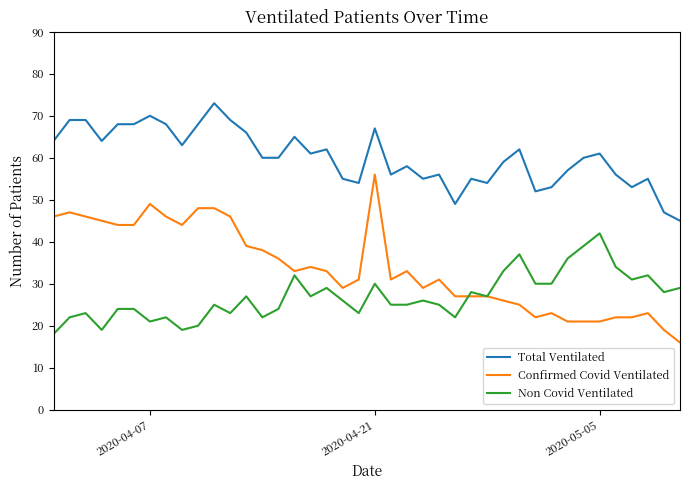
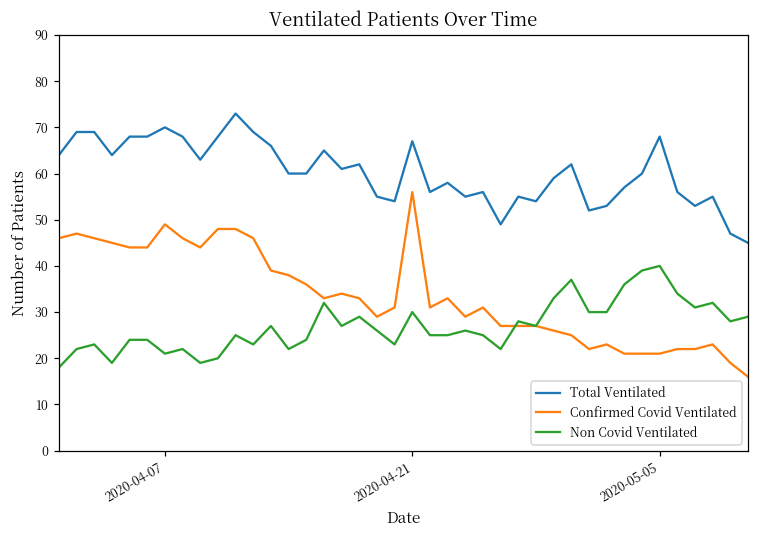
  {
    "Total Ventilated": {
      "2020-04-07": 70,
      "2020-04-21": 67,
-     "2020-05-05": 61
+     "2020-05-05": 68
    },
    "Confirmed Covid Ventilated": {
      "2020-04-07": 49,
      "2020-04-21": 56,
      "2020-05-05": 21
    },
    "Non Covid Ventilated": {
      "2020-04-07": 21,
      "2020-04-21": 30,
-     "2020-05-05": 42
+     "2020-05-05": 40
    }
  }
